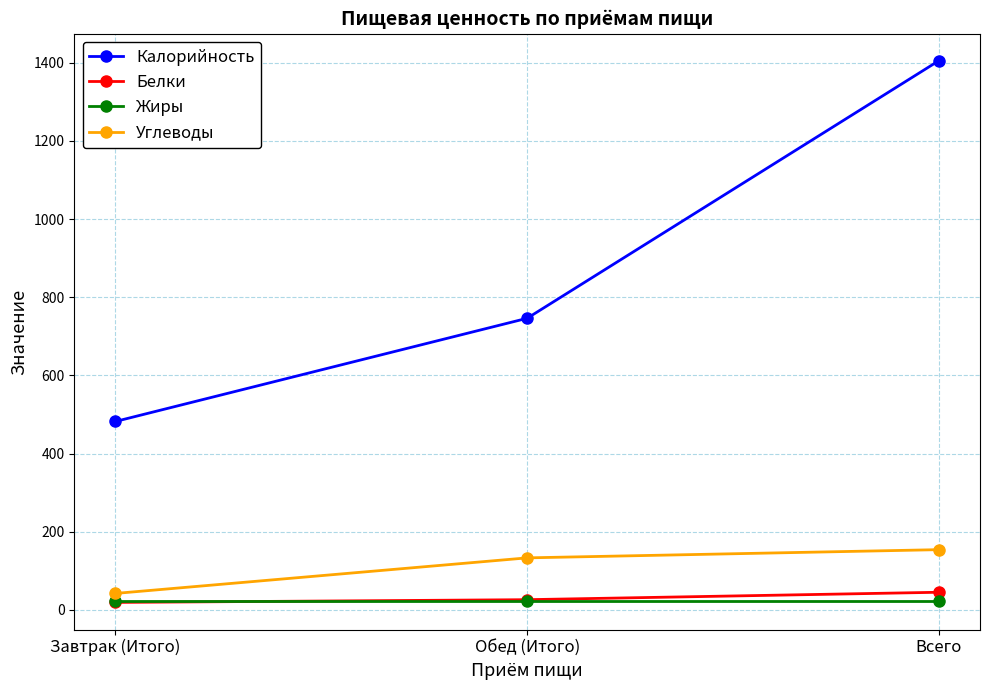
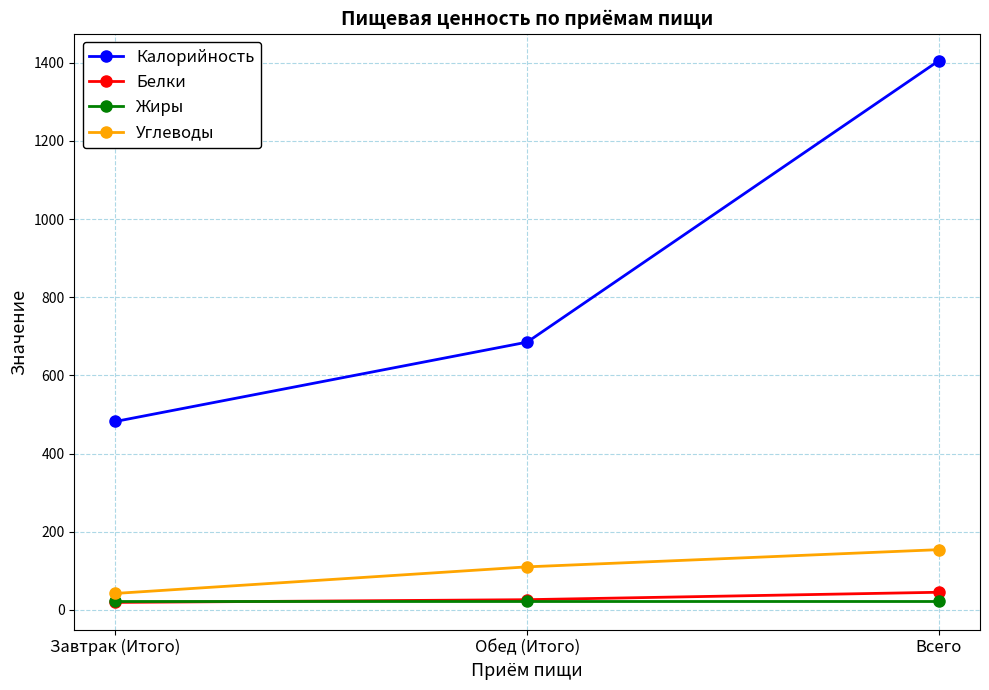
  {
    "Калорийность": {
      "Завтрак (Итого)": 480,
-     "Обед (Итого)": 750,
+     "Обед (Итого)": 690,
      "Всего": 1410
    },
    "Белки": {
      "Всего": 50
    },
    "Жиры": {
      "Всего": 20
    },
    "Углеводы": {
      "Завтрак (Итого)": 40,
-     "Обед (Итого)": 130,
+     "Обед (Итого)": 110,
      "Всего": 150
    }
  }
